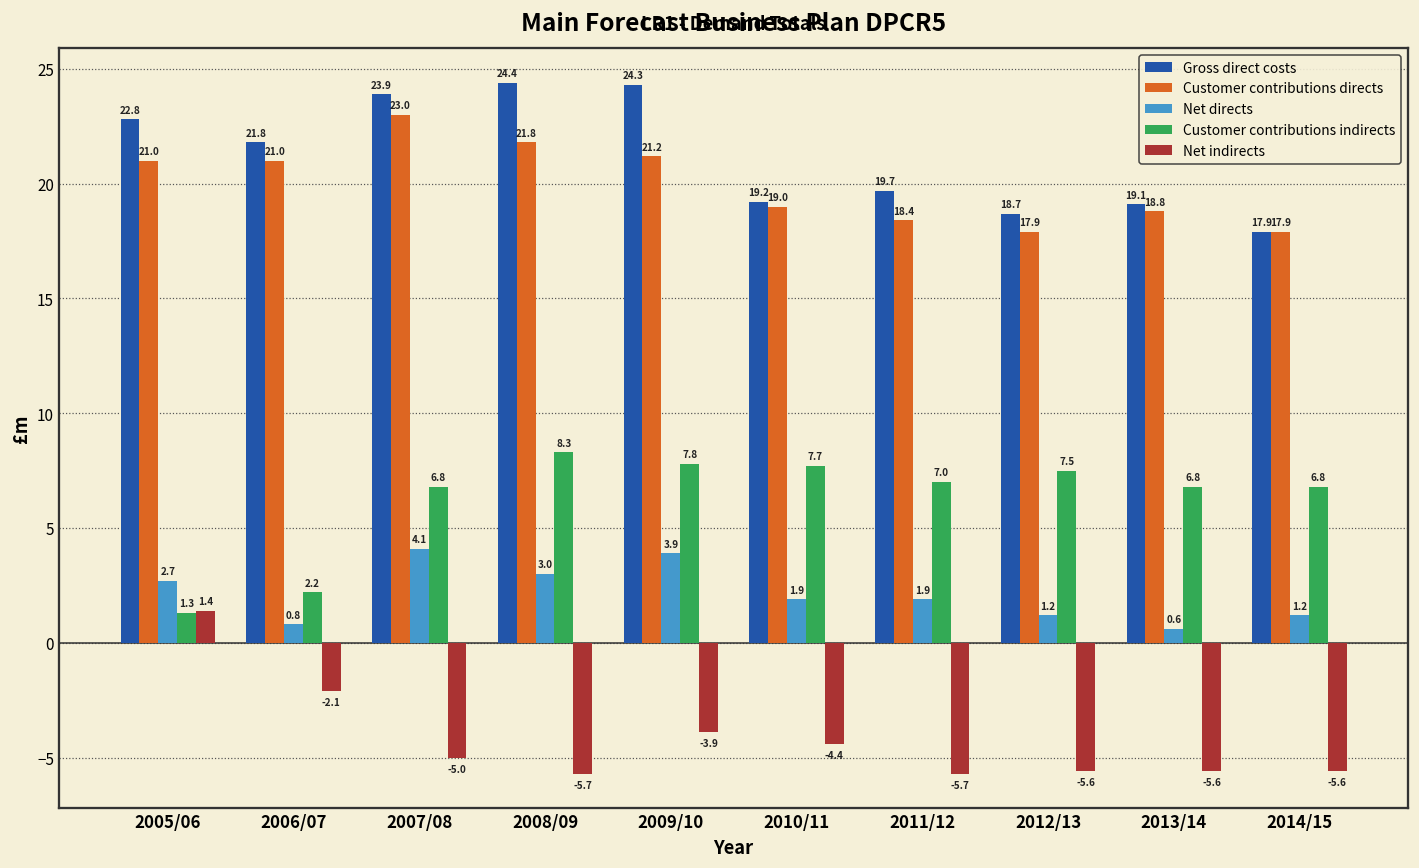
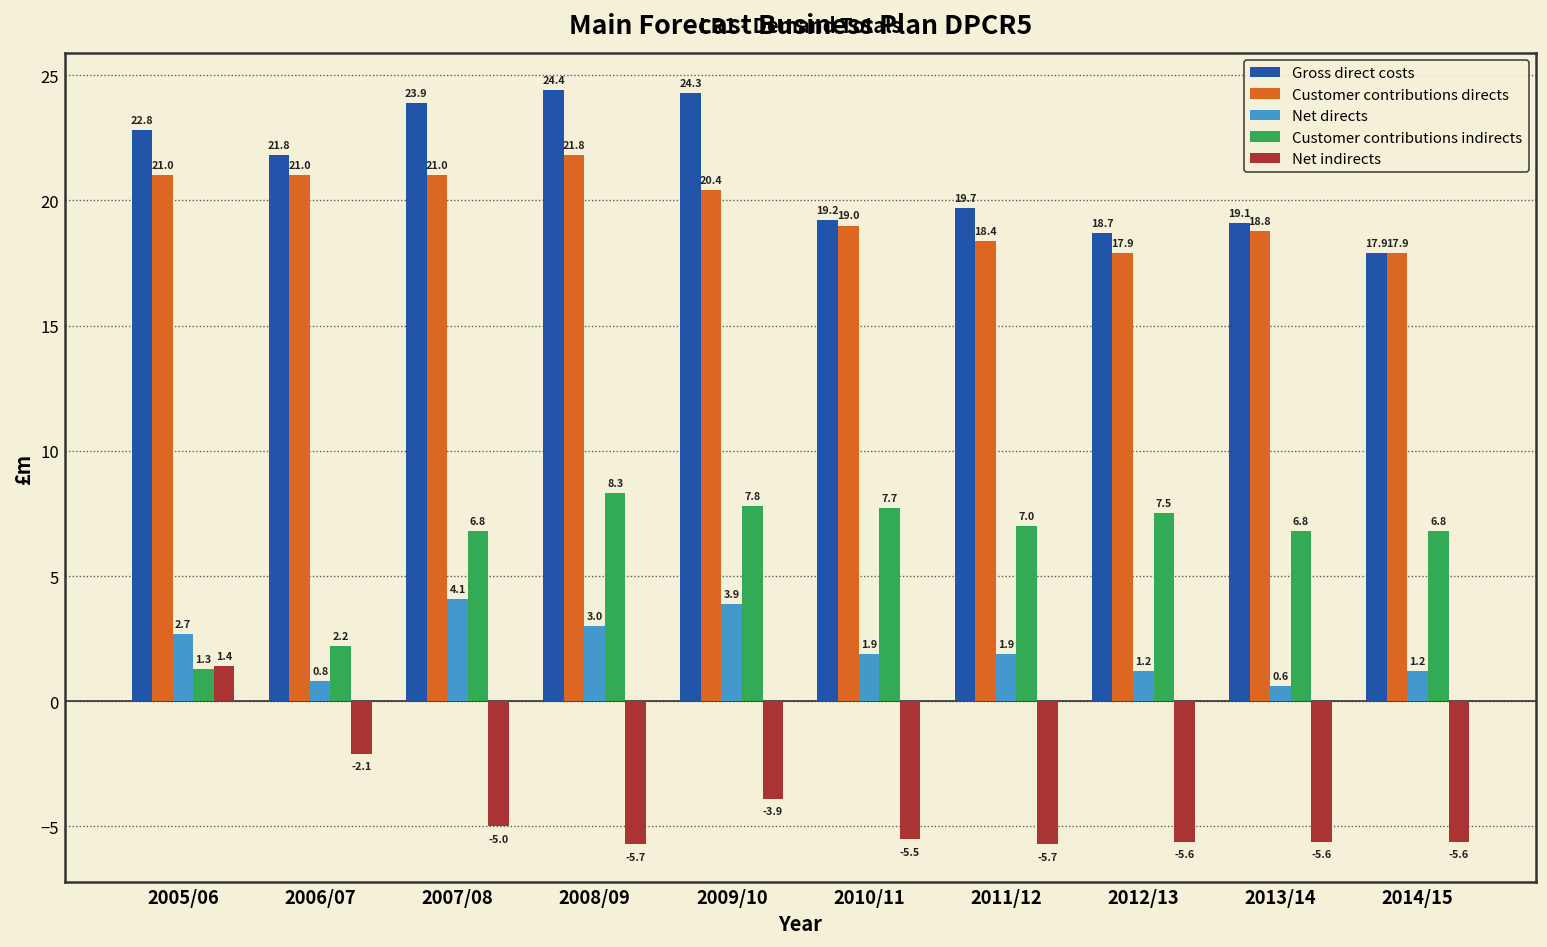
  {
    "Gross direct costs": {
      "2005/06": 22.8,
      "2006/07": 21.8,
      "2007/08": 23.9,
      "2008/09": 24.4,
      "2009/10": 24.3,
      "2010/11": 19.2,
      "2011/12": 19.7,
      "2012/13": 18.7,
      "2013/14": 19.1,
      "2014/15": 17.9
    },
    "Customer contributions directs": {
      "2005/06": 21.0,
      "2006/07": 21.0,
-     "2007/08": 23.0,
+     "2007/08": 21.0,
      "2008/09": 21.8,
-     "2009/10": 21.2,
+     "2009/10": 20.4,
      "2010/11": 19.0,
      "2011/12": 18.4,
      "2012/13": 17.9,
      "2013/14": 18.8,
      "2014/15": 17.9
    },
    "Net directs": {
      "2005/06": 2.7,
      "2006/07": 0.8,
      "2007/08": 4.1,
      "2008/09": 3.0,
      "2009/10": 3.9,
      "2010/11": 1.9,
      "2011/12": 1.9,
      "2012/13": 1.2,
      "2013/14": 0.6,
      "2014/15": 1.2
    },
    "Customer contributions indirects": {
      "2005/06": 1.3,
      "2006/07": 2.2,
      "2007/08": 6.8,
      "2008/09": 8.3,
      "2009/10": 7.8,
      "2010/11": 7.7,
      "2011/12": 7.0,
      "2012/13": 7.5,
      "2013/14": 6.8,
      "2014/15": 6.8
    },
    "Net indirects": {
      "2005/06": 1.4,
      "2006/07": -2.1,
      "2007/08": -5.0,
      "2008/09": -5.7,
      "2009/10": -3.9,
-     "2010/11": -4.4,
+     "2010/11": -5.5,
      "2011/12": -5.7,
      "2012/13": -5.6,
      "2013/14": -5.6,
      "2014/15": -5.6
    }
  }
